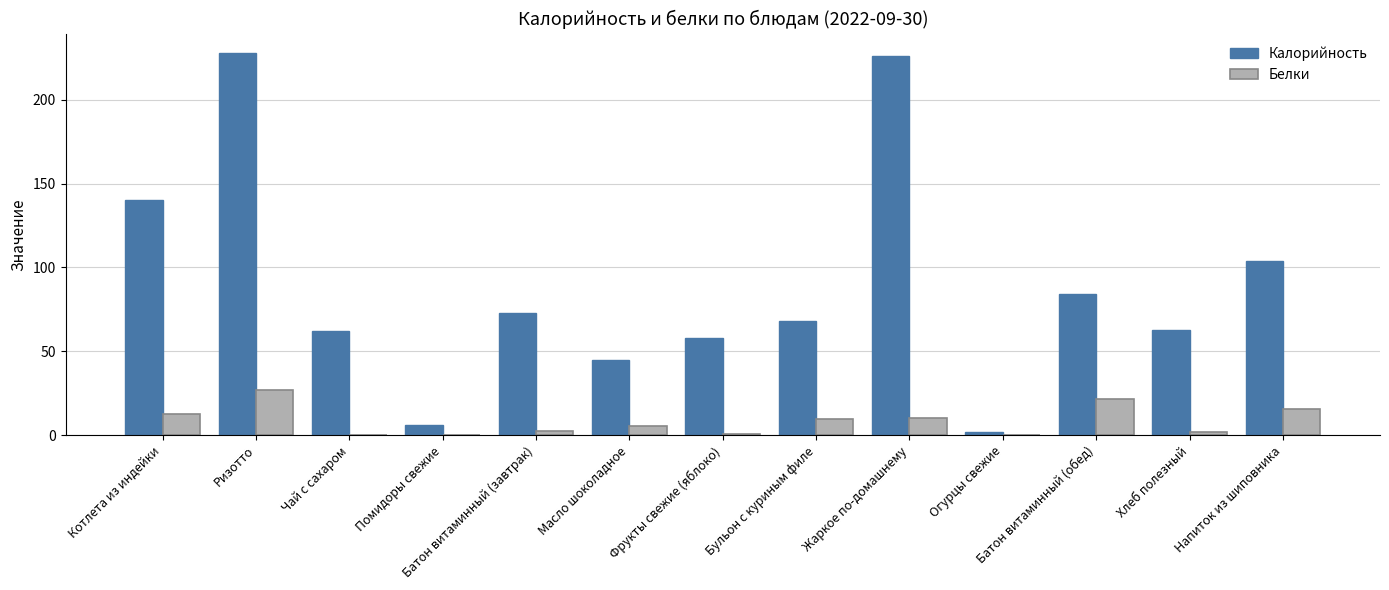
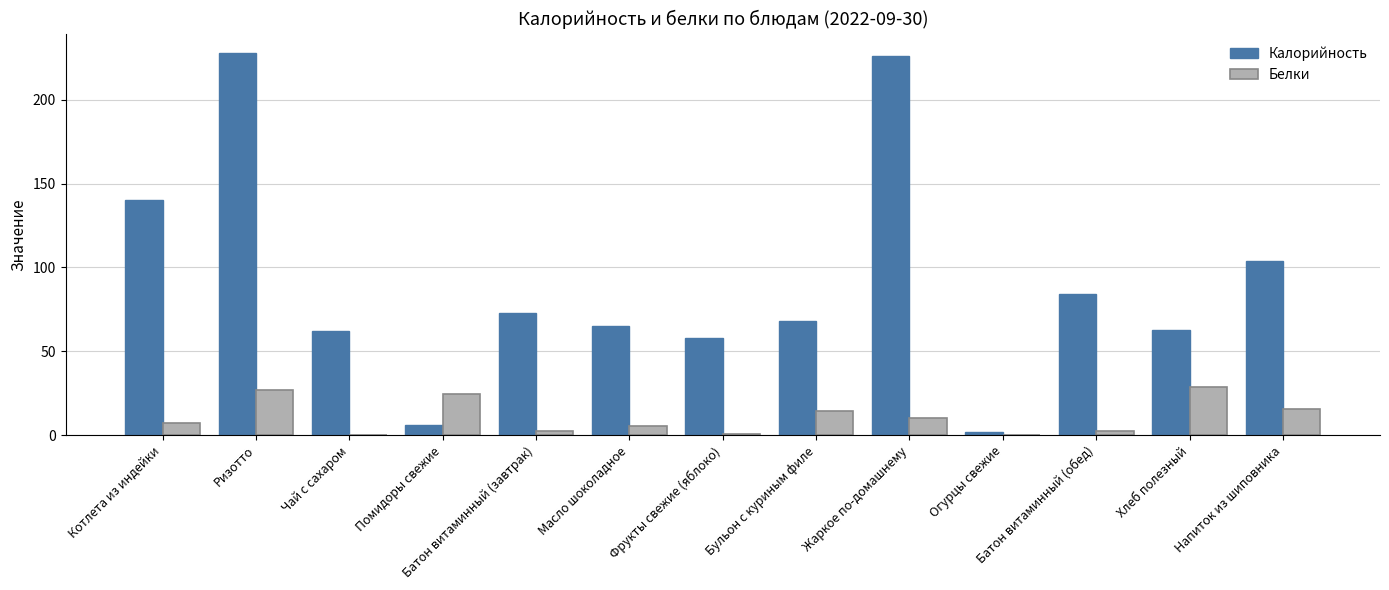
  {
    "Калорийность": {
      "Котлета из индейки": 140,
      "Ризотто": 228,
      "Чай с сахаром": 62,
      "Помидоры свежие": 6,
      "Батон витаминный (завтрак)": 73,
-     "Масло шоколадное": 45,
+     "Масло шоколадное": 65,
      "Фрукты свежие (яблоко)": 58,
      "Бульон с куриным филе": 68,
      "Жаркое по-домашнему": 226,
      "Огурцы свежие": 2,
      "Батон витаминный (обед)": 84,
      "Хлеб полезный": 63,
      "Напиток из шиповника": 104
    },
    "Белки": {
-     "Котлета из индейки": 13,
+     "Котлета из индейки": 8,
      "Ризотто": 27,
-     "Помидоры свежие": 0,
+     "Помидоры свежие": 25,
      "Батон витаминный (завтрак)": 2,
      "Масло шоколадное": 6,
-     "Бульон с куриным филе": 10,
+     "Бульон с куриным филе": 15,
      "Жаркое по-домашнему": 10,
-     "Батон витаминный (обед)": 21,
-     "Хлеб полезный": 2,
+     "Батон витаминный (обед)": 2,
+     "Хлеб полезный": 29,
      "Напиток из шиповника": 16
    }
  }
